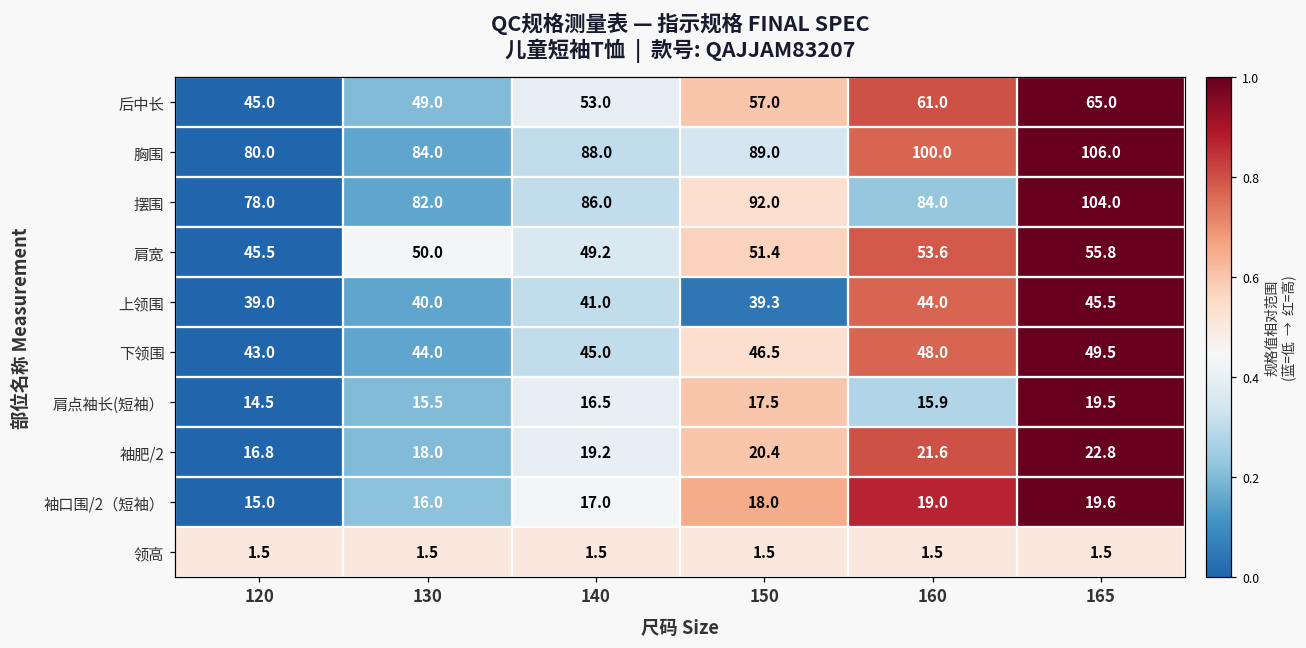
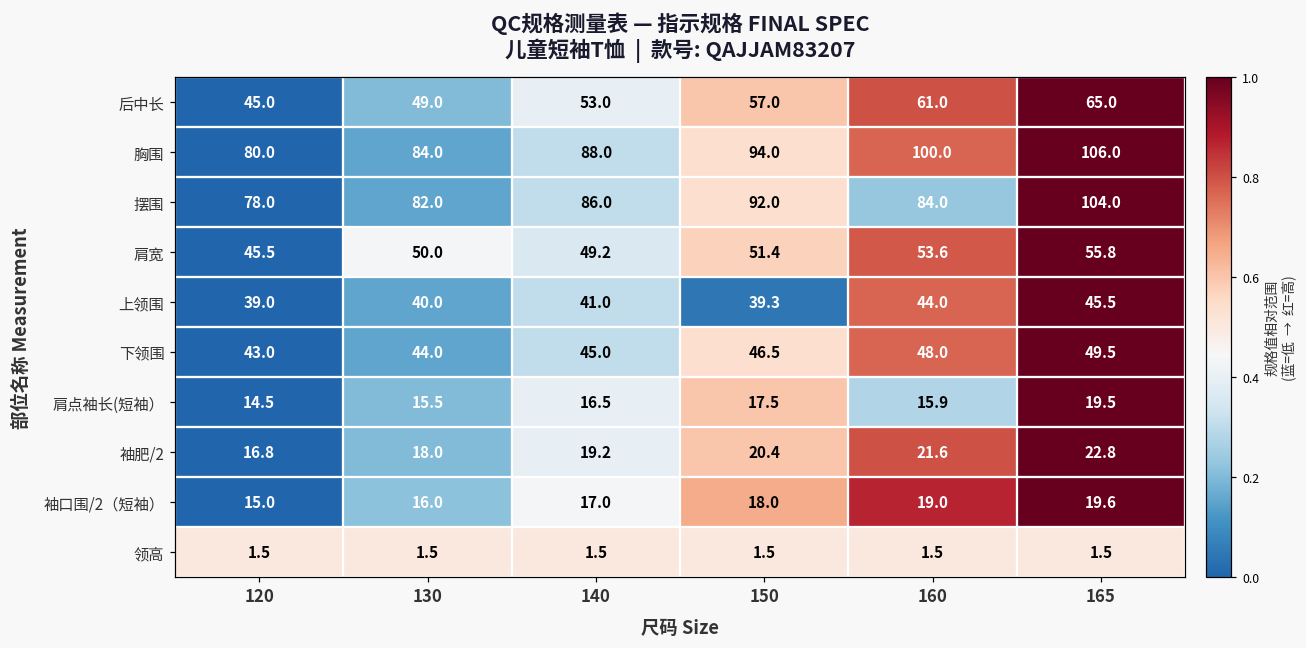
  {
    "后中长": {
      "120": 45.0,
      "130": 49.0,
      "140": 53.0,
      "150": 57.0,
      "160": 61.0,
      "165": 65.0
    },
    "胸围": {
      "120": 80.0,
      "130": 84.0,
      "140": 88.0,
-     "150": 89.0,
+     "150": 94.0,
      "160": 100.0,
      "165": 106.0
    },
    "摆围": {
      "120": 78.0,
      "130": 82.0,
      "140": 86.0,
      "150": 92.0,
      "160": 84.0,
      "165": 104.0
    },
    "肩宽": {
      "120": 45.5,
      "130": 50.0,
      "140": 49.2,
      "150": 51.4,
      "160": 53.6,
      "165": 55.8
    },
    "上领围": {
      "120": 39.0,
      "130": 40.0,
      "140": 41.0,
      "150": 39.3,
      "160": 44.0,
      "165": 45.5
    },
    "下领围": {
      "120": 43.0,
      "130": 44.0,
      "140": 45.0,
      "150": 46.5,
      "160": 48.0,
      "165": 49.5
    },
    "肩点袖长(短袖）": {
      "120": 14.5,
      "130": 15.5,
      "140": 16.5,
      "150": 17.5,
      "160": 15.9,
      "165": 19.5
    },
    "袖肥/2": {
      "120": 16.8,
      "130": 18.0,
      "140": 19.2,
      "150": 20.4,
      "160": 21.6,
      "165": 22.8
    },
    "袖口围/2（短袖）": {
      "120": 15.0,
      "130": 16.0,
      "140": 17.0,
      "150": 18.0,
      "160": 19.0,
      "165": 19.6
    },
    "领高": {
      "120": 1.5,
      "130": 1.5,
      "140": 1.5,
      "150": 1.5,
      "160": 1.5,
      "165": 1.5
    }
  }
